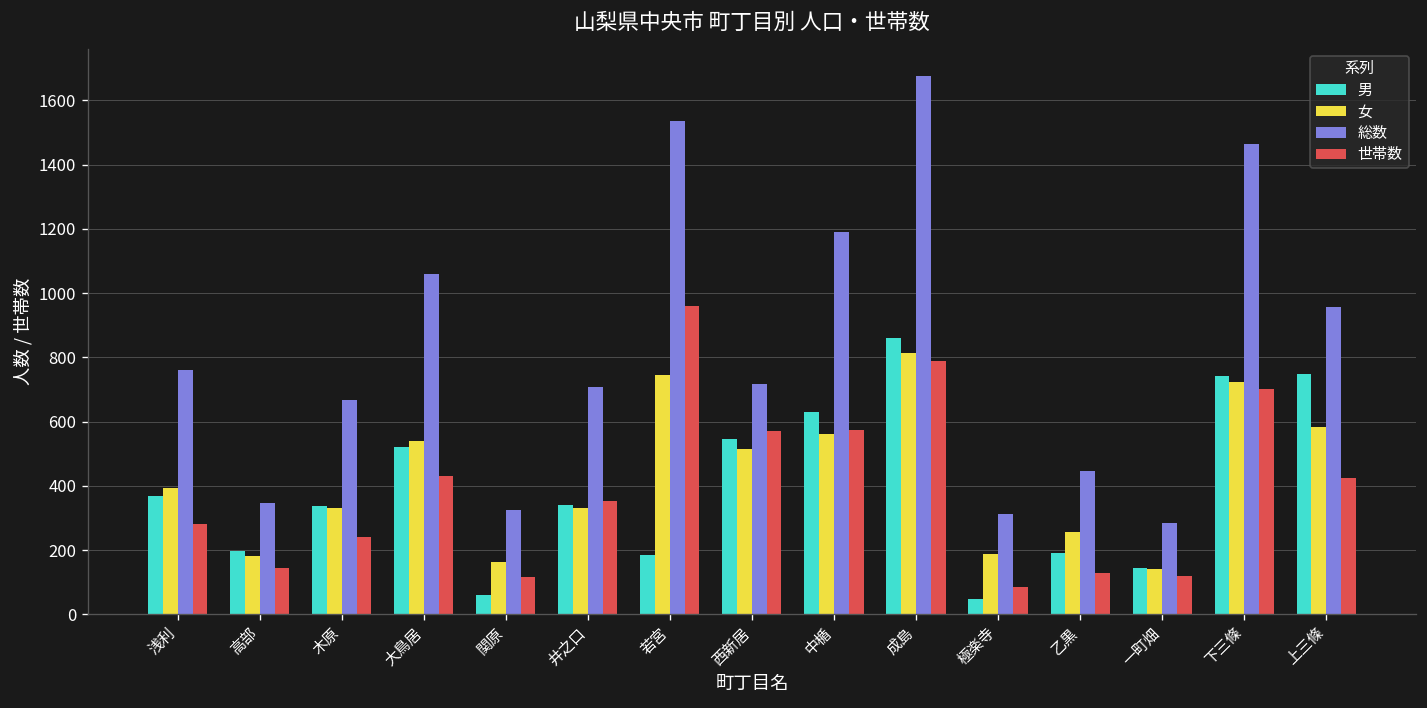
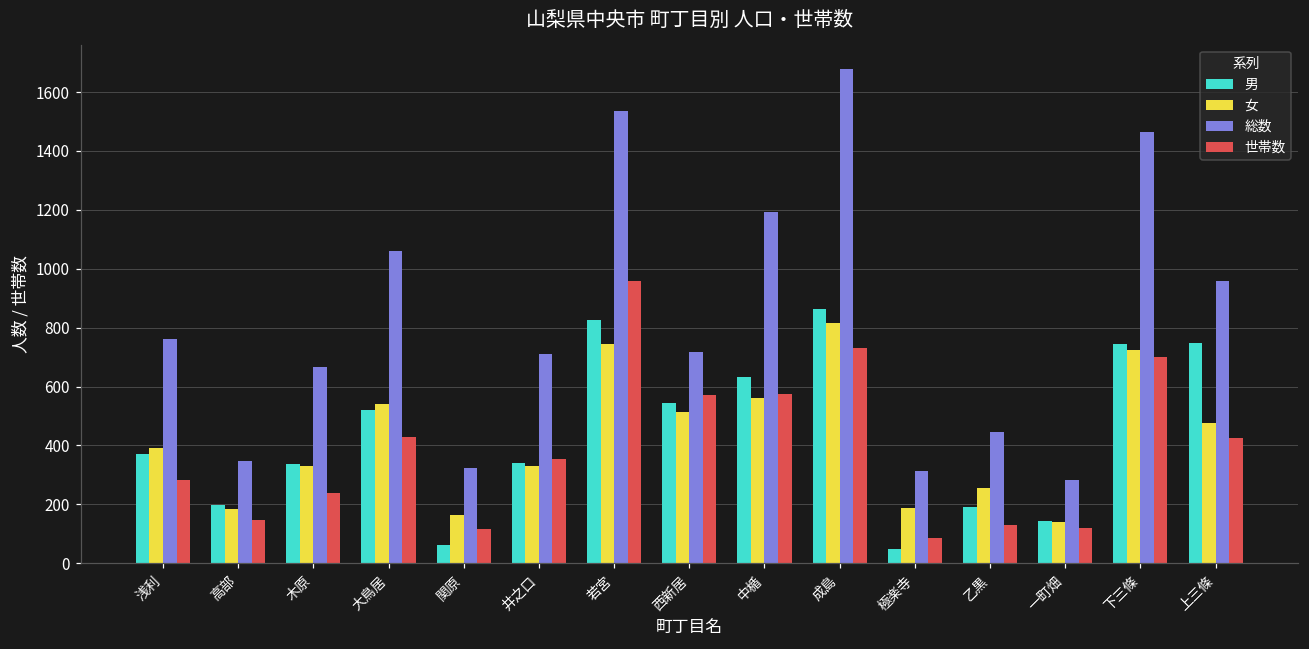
  {
    "男": {
      "浅利": 370,
      "高部": 200,
      "木原": 340,
      "大鳥居": 520,
      "関原": 60,
      "井之口": 340,
-     "若宮": 180,
+     "若宮": 830,
      "西新居": 550,
      "中楯": 630,
      "成島": 860,
      "極楽寺": 50,
      "乙黒": 190,
      "一町畑": 140,
      "下三條": 740,
      "上三條": 750
    },
    "女": {
      "浅利": 390,
      "高部": 180,
      "木原": 330,
      "大鳥居": 540,
      "関原": 160,
      "井之口": 330,
      "若宮": 750,
      "西新居": 520,
      "中楯": 560,
      "成島": 820,
      "極楽寺": 190,
      "乙黒": 260,
      "一町畑": 140,
      "下三條": 720,
-     "上三條": 590
+     "上三條": 480
    },
    "総数": {
      "浅利": 760,
      "高部": 350,
      "木原": 670,
      "大鳥居": 1060,
      "関原": 330,
      "井之口": 710,
      "若宮": 1540,
      "西新居": 720,
      "中楯": 1190,
      "成島": 1680,
      "極楽寺": 310,
      "乙黒": 450,
      "一町畑": 280,
      "下三條": 1470,
      "上三條": 960
    },
    "世帯数": {
      "浅利": 280,
      "高部": 150,
      "木原": 240,
      "大鳥居": 430,
      "関原": 120,
      "井之口": 350,
      "若宮": 960,
      "西新居": 570,
      "中楯": 570,
-     "成島": 790,
+     "成島": 730,
      "極楽寺": 90,
      "乙黒": 130,
      "一町畑": 120,
      "下三條": 700,
      "上三條": 420
    }
  }
